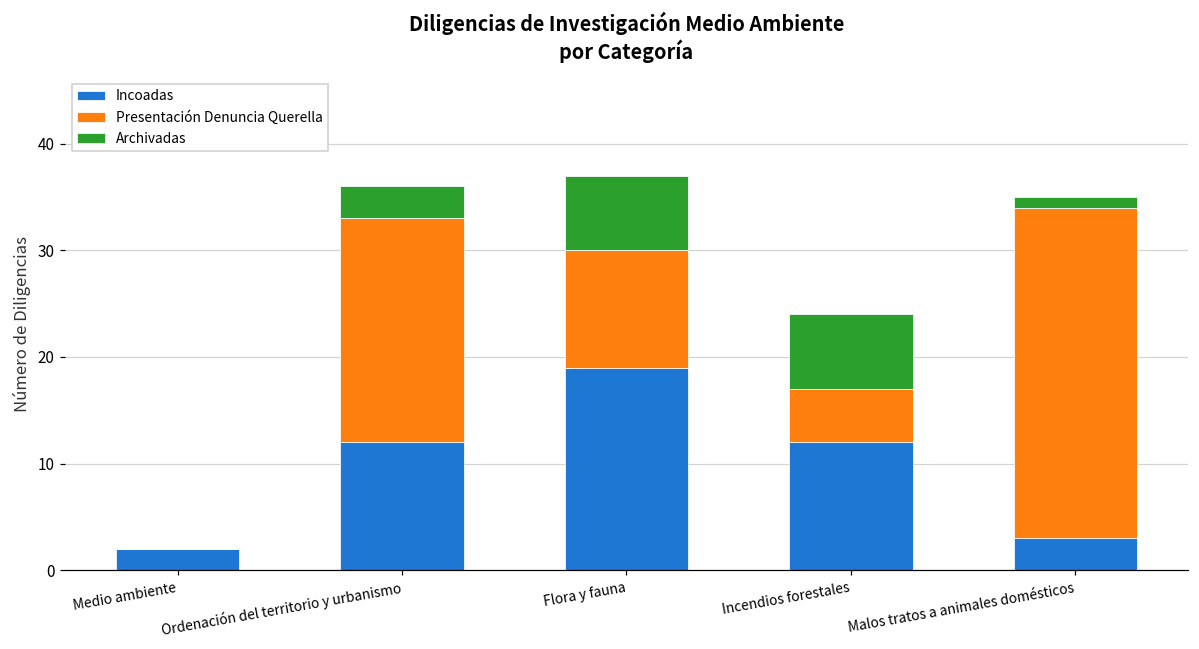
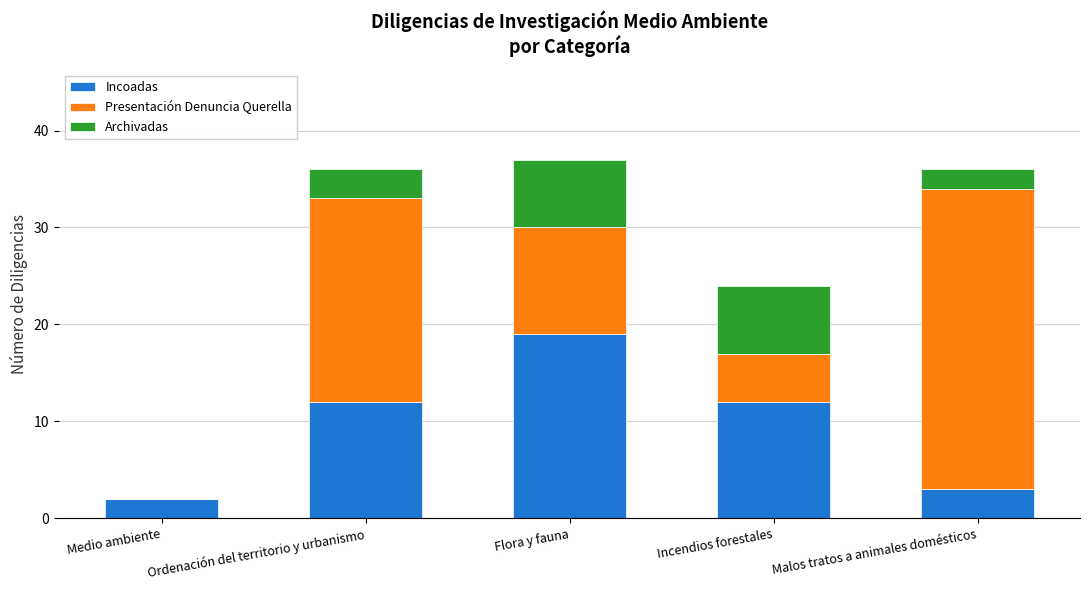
  {
    "Incoadas": {
      "Medio ambiente": 2,
      "Ordenación del territorio y urbanismo": 12,
      "Flora y fauna": 19,
      "Incendios forestales": 12,
      "Malos tratos a animales domésticos": 3
    },
    "Presentación Denuncia Querella": {
      "Medio ambiente": 0,
      "Ordenación del territorio y urbanismo": 21,
      "Flora y fauna": 11,
      "Incendios forestales": 5,
      "Malos tratos a animales domésticos": 31
    },
    "Archivadas": {
      "Medio ambiente": 0,
      "Ordenación del territorio y urbanismo": 3,
      "Flora y fauna": 7,
      "Incendios forestales": 7,
-     "Malos tratos a animales domésticos": 1
+     "Malos tratos a animales domésticos": 2
    }
  }
